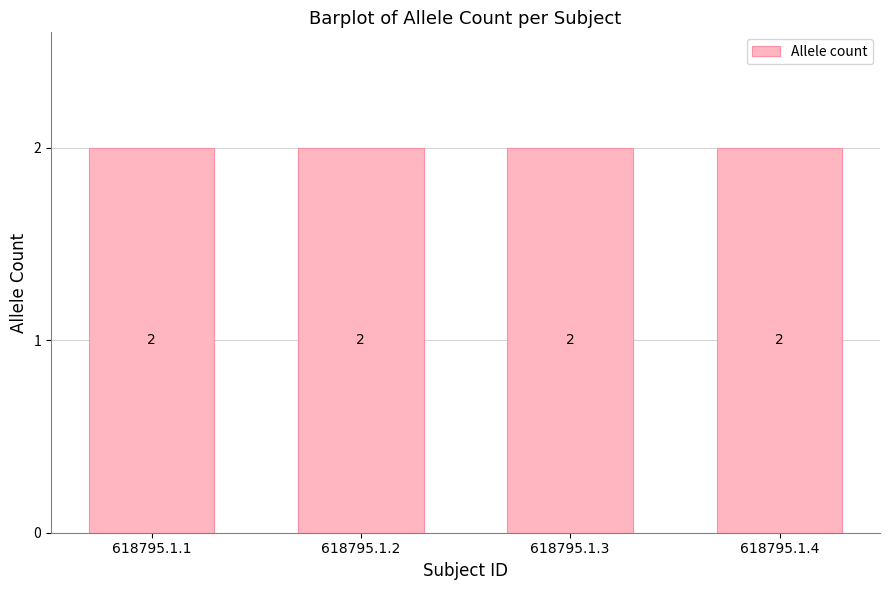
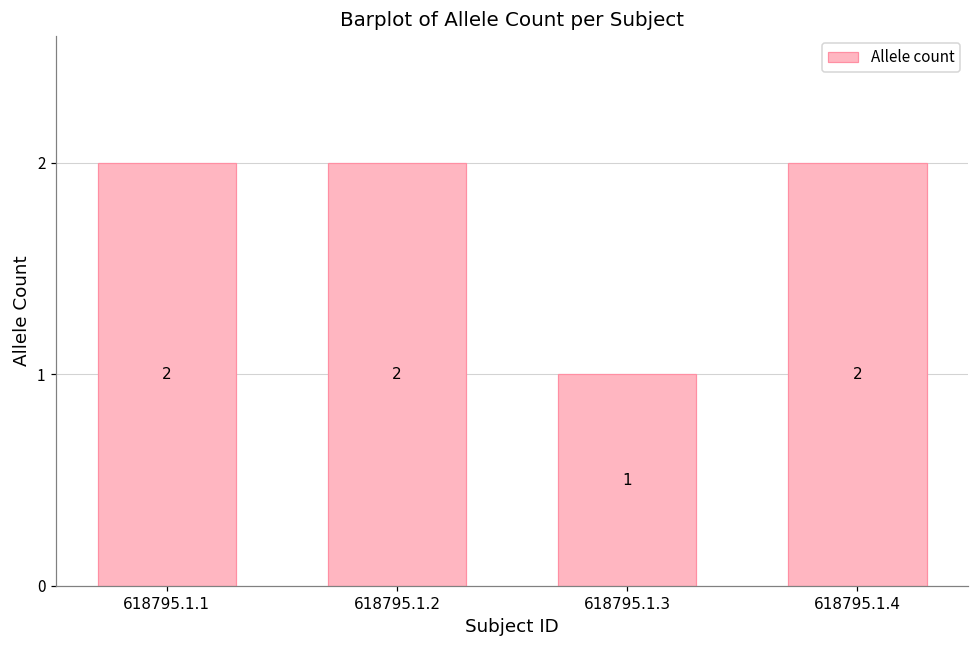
  {
    "618795.1.1": 2,
    "618795.1.2": 2,
-   "618795.1.3": 2,
+   "618795.1.3": 1,
    "618795.1.4": 2
  }
